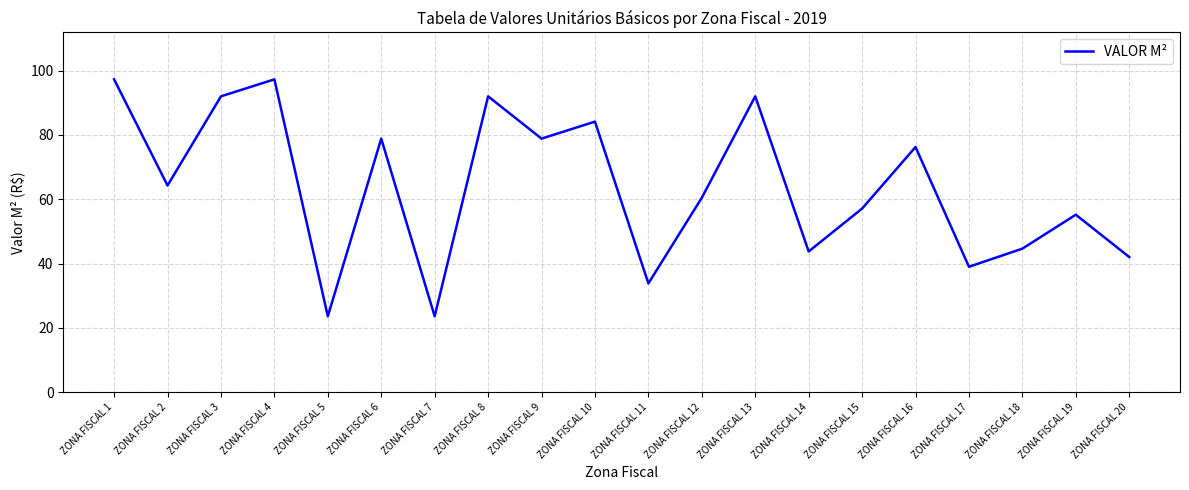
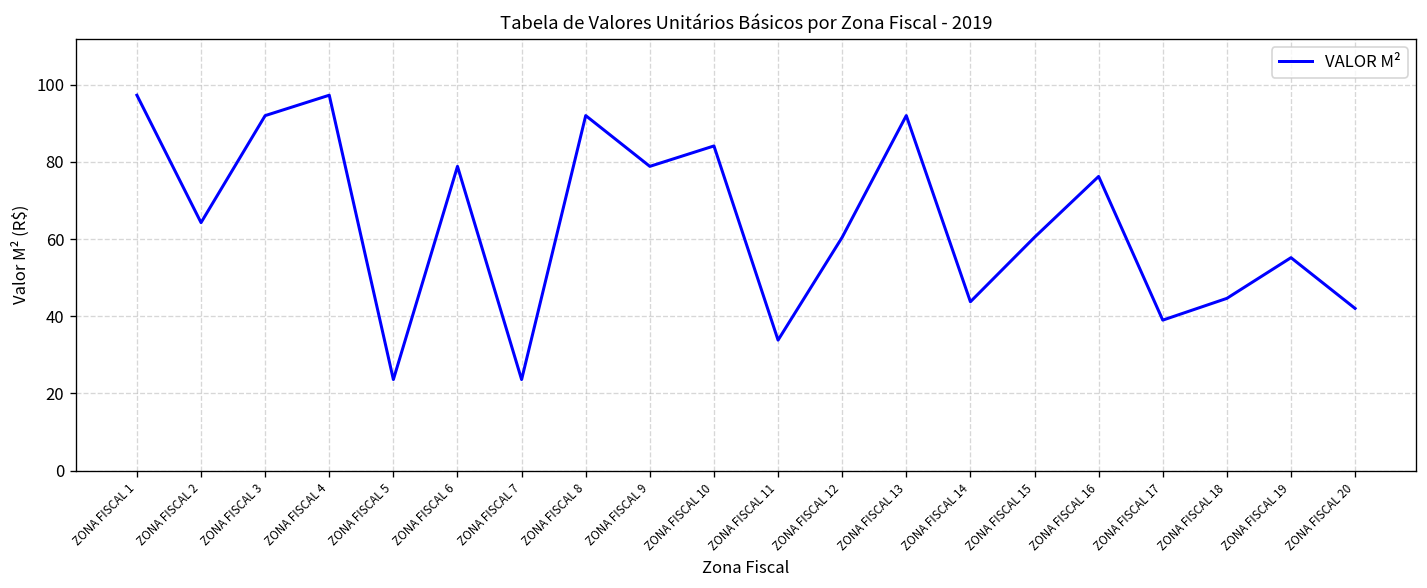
  {
    "ZONA FISCAL 1": 97,
    "ZONA FISCAL 2": 64,
    "ZONA FISCAL 3": 92,
    "ZONA FISCAL 4": 97,
    "ZONA FISCAL 5": 24,
    "ZONA FISCAL 6": 79,
    "ZONA FISCAL 7": 24,
    "ZONA FISCAL 8": 92,
    "ZONA FISCAL 9": 79,
    "ZONA FISCAL 10": 84,
    "ZONA FISCAL 11": 34,
    "ZONA FISCAL 12": 60,
    "ZONA FISCAL 13": 92,
    "ZONA FISCAL 14": 44,
-   "ZONA FISCAL 15": 57,
+   "ZONA FISCAL 15": 60,
    "ZONA FISCAL 16": 76,
    "ZONA FISCAL 17": 39,
    "ZONA FISCAL 18": 45,
    "ZONA FISCAL 19": 55,
    "ZONA FISCAL 20": 42
  }
